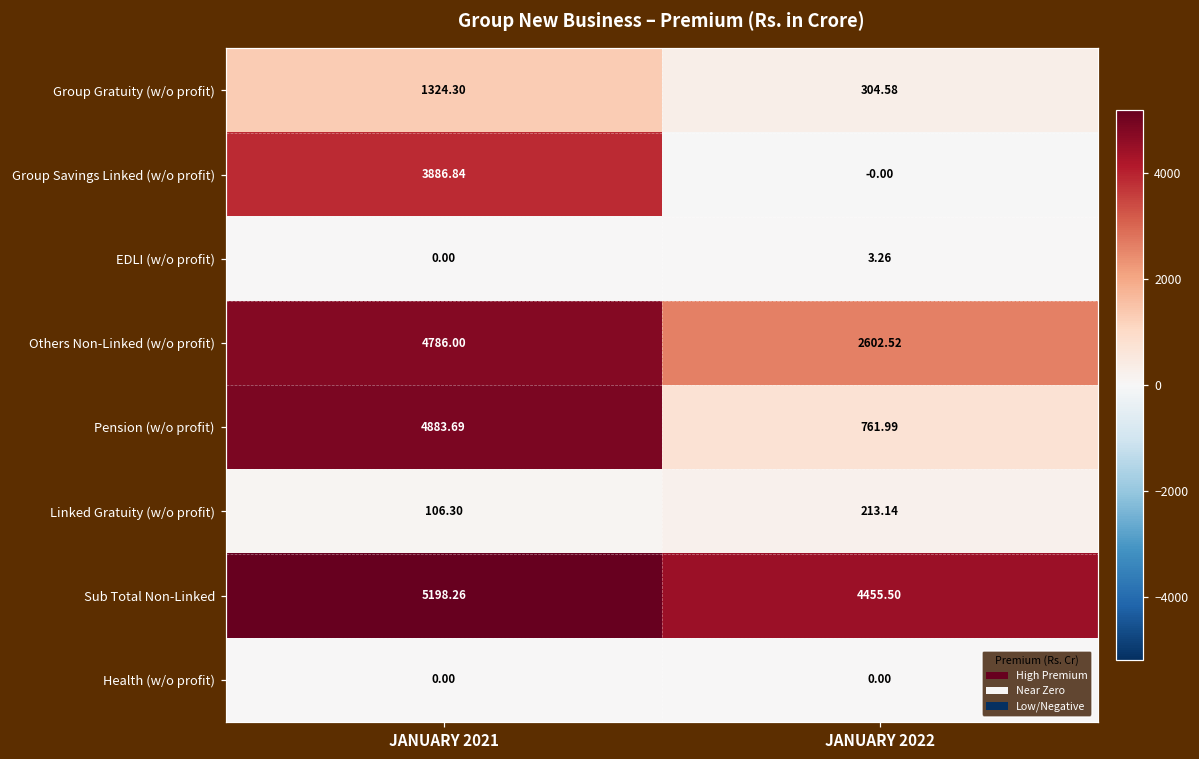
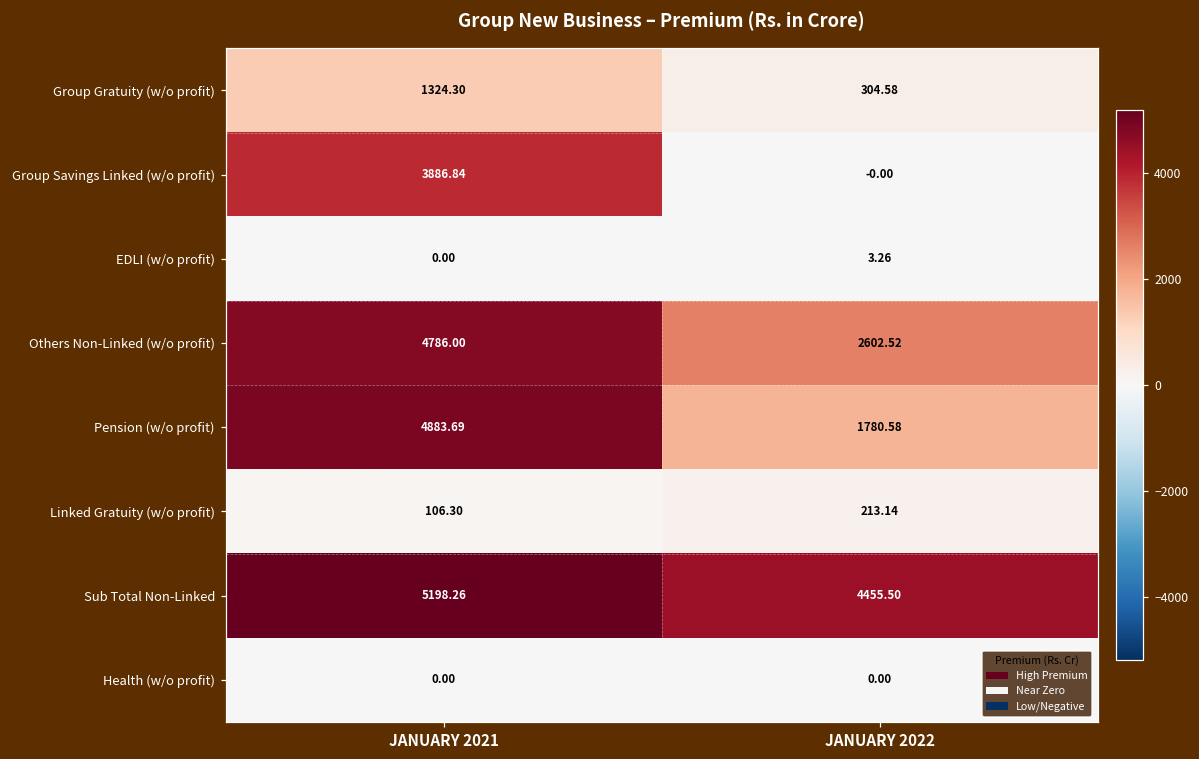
  {
    "Group Gratuity (w/o profit)": {
      "JANUARY 2021": 1324.30,
      "JANUARY 2022": 304.58
    },
    "Group Savings Linked (w/o profit)": {
      "JANUARY 2021": 3886.84,
      "JANUARY 2022": -0.00
    },
    "EDLI (w/o profit)": {
      "JANUARY 2021": 0.00,
      "JANUARY 2022": 3.26
    },
    "Others Non-Linked (w/o profit)": {
      "JANUARY 2021": 4786.00,
      "JANUARY 2022": 2602.52
    },
    "Pension (w/o profit)": {
      "JANUARY 2021": 4883.69,
-     "JANUARY 2022": 761.99
+     "JANUARY 2022": 1780.58
    },
    "Linked Gratuity (w/o profit)": {
      "JANUARY 2021": 106.30,
      "JANUARY 2022": 213.14
    },
    "Sub Total Non-Linked": {
      "JANUARY 2021": 5198.26,
      "JANUARY 2022": 4455.50
    },
    "Health (w/o profit)": {
      "JANUARY 2021": 0.00,
      "JANUARY 2022": 0.00
    }
  }
